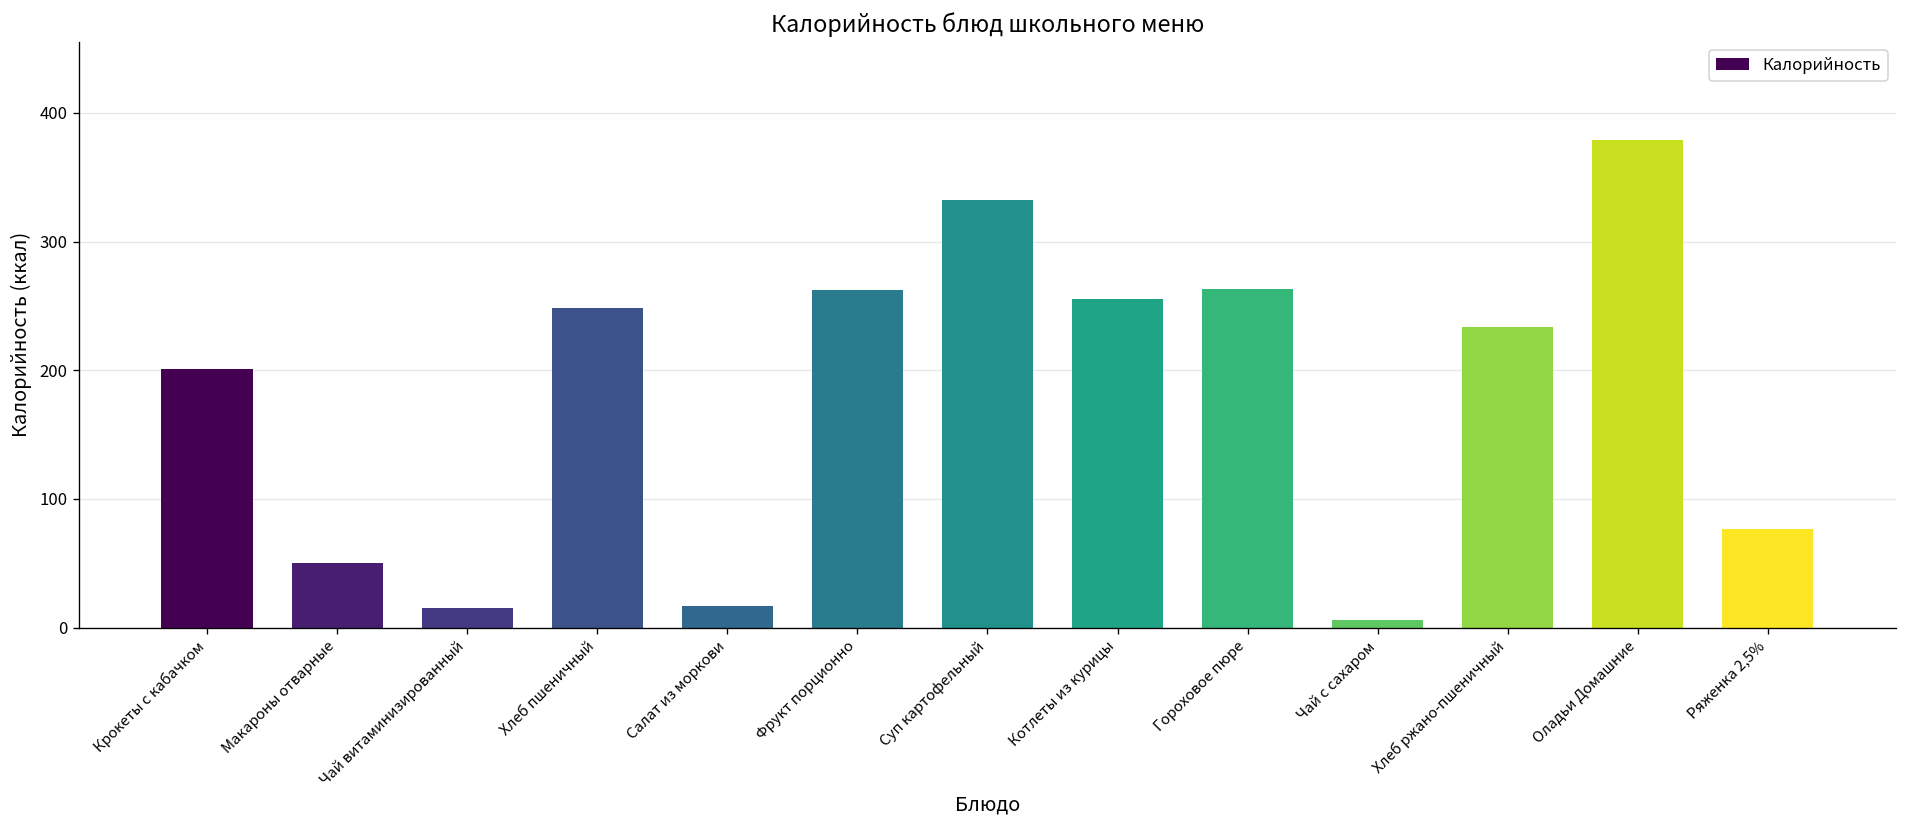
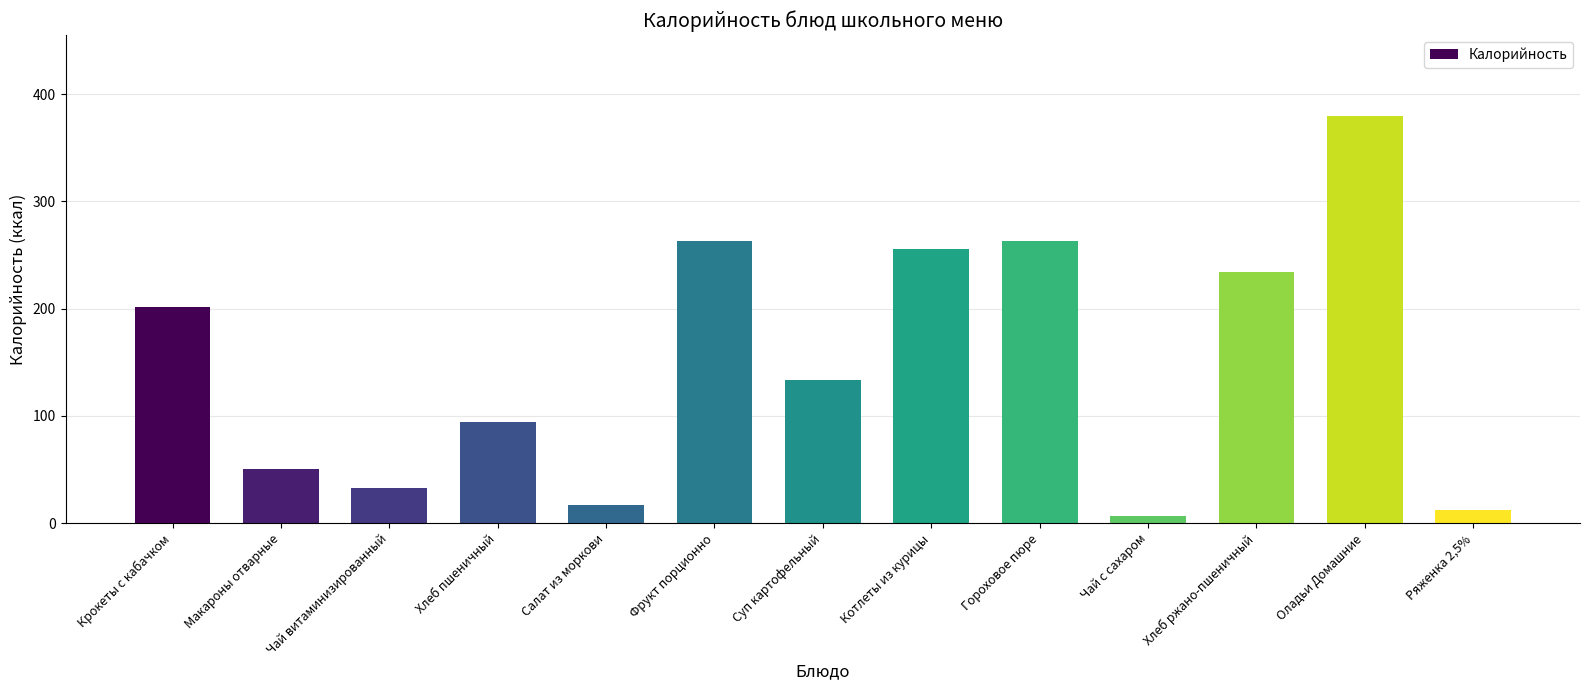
  {
    "Крокеты с кабачком": 201,
    "Макароны отварные": 50,
-   "Чай витаминизированный": 15,
-   "Хлеб пшеничный": 248,
+   "Чай витаминизированный": 32,
+   "Хлеб пшеничный": 94,
    "Салат из моркови": 17,
    "Фрукт порционно": 263,
-   "Суп картофельный": 333,
+   "Суп картофельный": 133,
    "Котлеты из курицы": 255,
    "Гороховое пюре": 263,
    "Чай с сахаром": 6,
    "Хлеб ржано-пшеничный": 234,
    "Оладьи Домашние": 379,
-   "Ряженка 2,5%": 76
+   "Ряженка 2,5%": 12
  }
